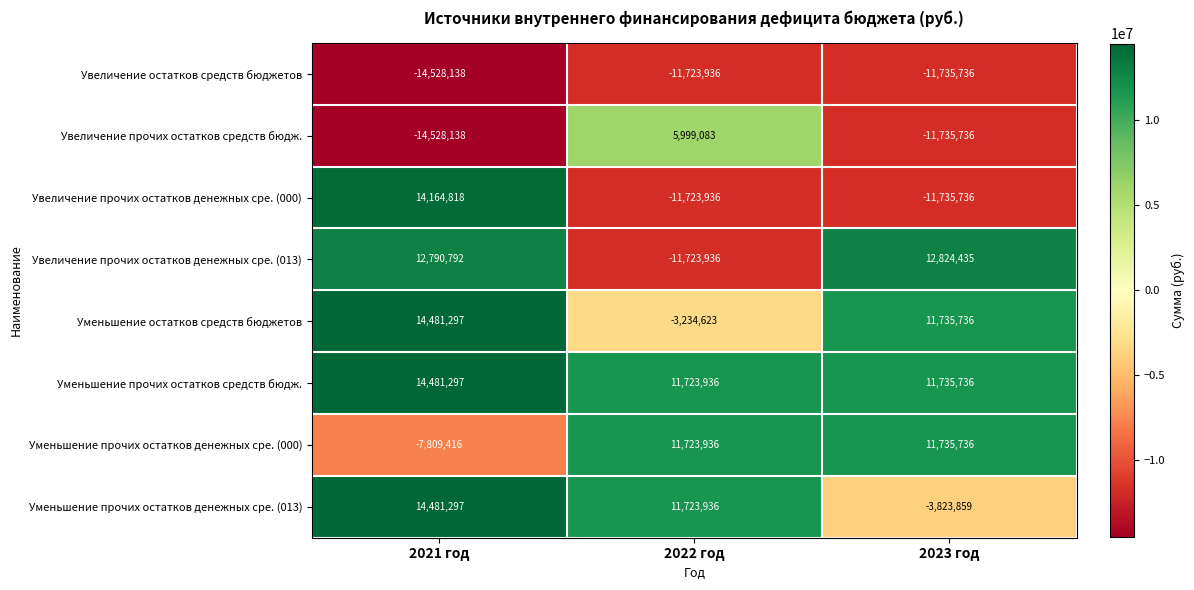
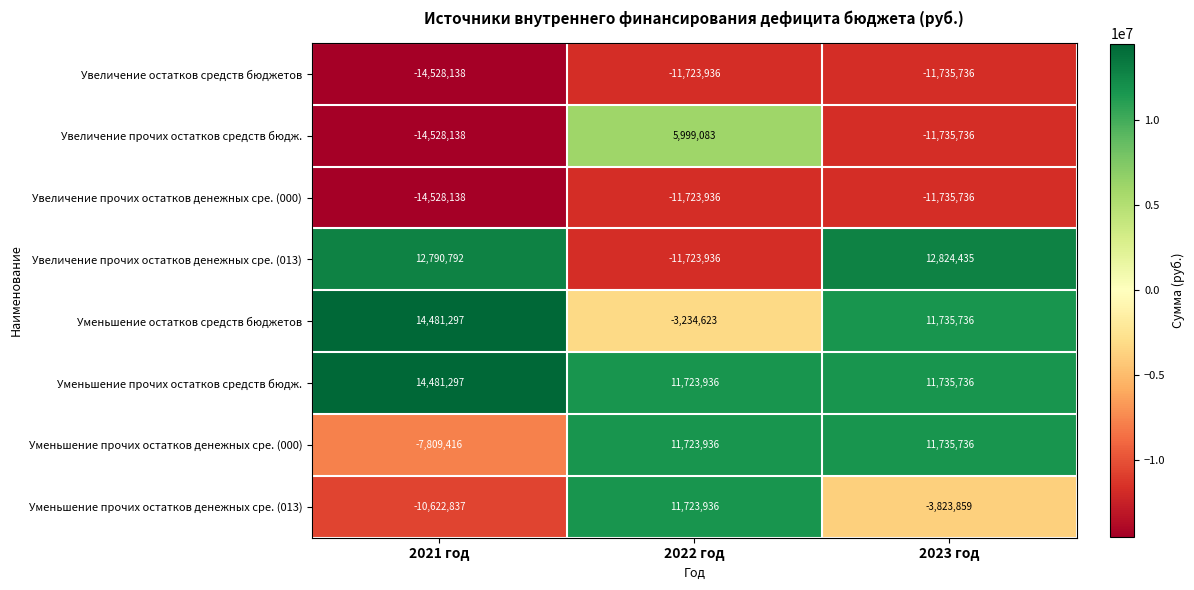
  {
    "Увеличение остатков средств бюджетов": {
      "2021 год": "-14,528,138",
      "2022 год": "-11,723,936",
      "2023 год": "-11,735,736"
    },
    "Увеличение прочих остатков средств бюдж.": {
      "2021 год": "-14,528,138",
      "2022 год": "5,999,083",
      "2023 год": "-11,735,736"
    },
    "Увеличение прочих остатков денежных сре. (000)": {
-     "2021 год": "14,164,818",
+     "2021 год": "-14,528,138",
      "2022 год": "-11,723,936",
      "2023 год": "-11,735,736"
    },
    "Увеличение прочих остатков денежных сре. (013)": {
      "2021 год": "12,790,792",
      "2022 год": "-11,723,936",
      "2023 год": "12,824,435"
    },
    "Уменьшение остатков средств бюджетов": {
      "2021 год": "14,481,297",
      "2022 год": "-3,234,623",
      "2023 год": "11,735,736"
    },
    "Уменьшение прочих остатков средств бюдж.": {
      "2021 год": "14,481,297",
      "2022 год": "11,723,936",
      "2023 год": "11,735,736"
    },
    "Уменьшение прочих остатков денежных сре. (000)": {
      "2021 год": "-7,809,416",
      "2022 год": "11,723,936",
      "2023 год": "11,735,736"
    },
    "Уменьшение прочих остатков денежных сре. (013)": {
-     "2021 год": "14,481,297",
+     "2021 год": "-10,622,837",
      "2022 год": "11,723,936",
      "2023 год": "-3,823,859"
    }
  }
